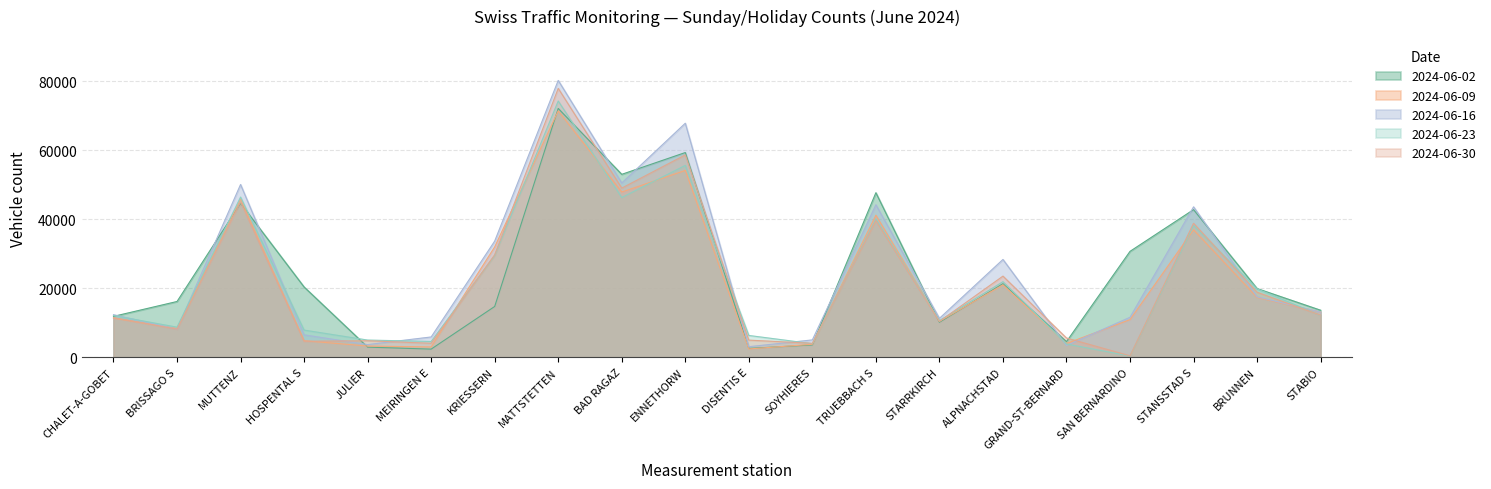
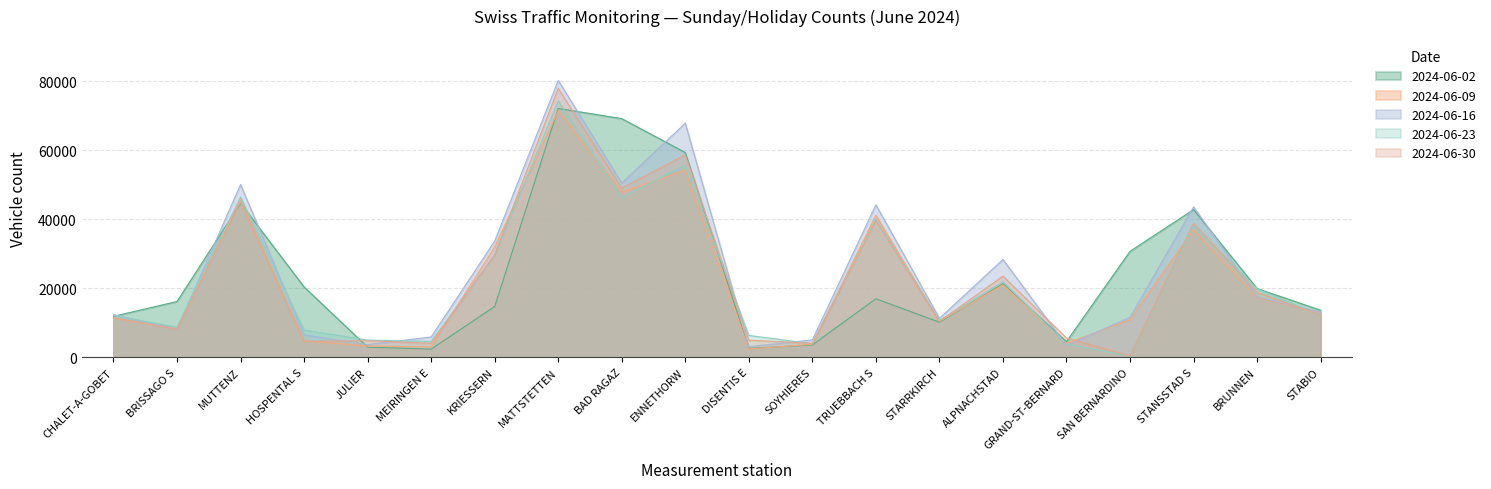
  {
    "2024-06-02": {
      "BRISSAGO S": 16000,
      "HOSPENTAL S": 20000,
      "KRIESSERN": 15000,
-     "BAD RAGAZ": 53000,
-     "TRUEBBACH S": 48000,
+     "BAD RAGAZ": 69000,
+     "TRUEBBACH S": 17000,
      "SAN BERNARDINO": 31000,
      "STANSSTAD S": 43000
    }
  }
